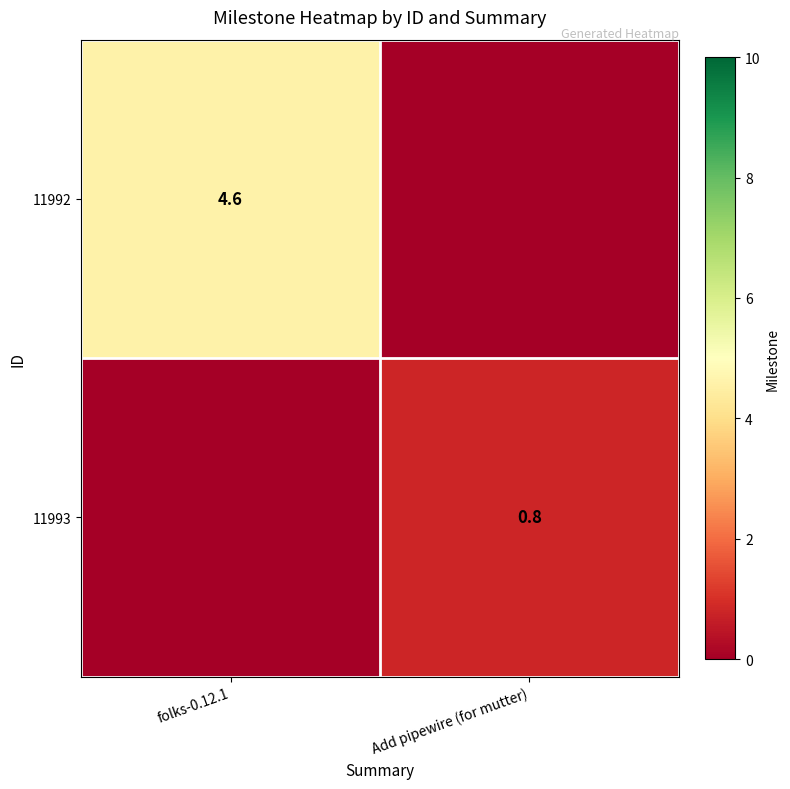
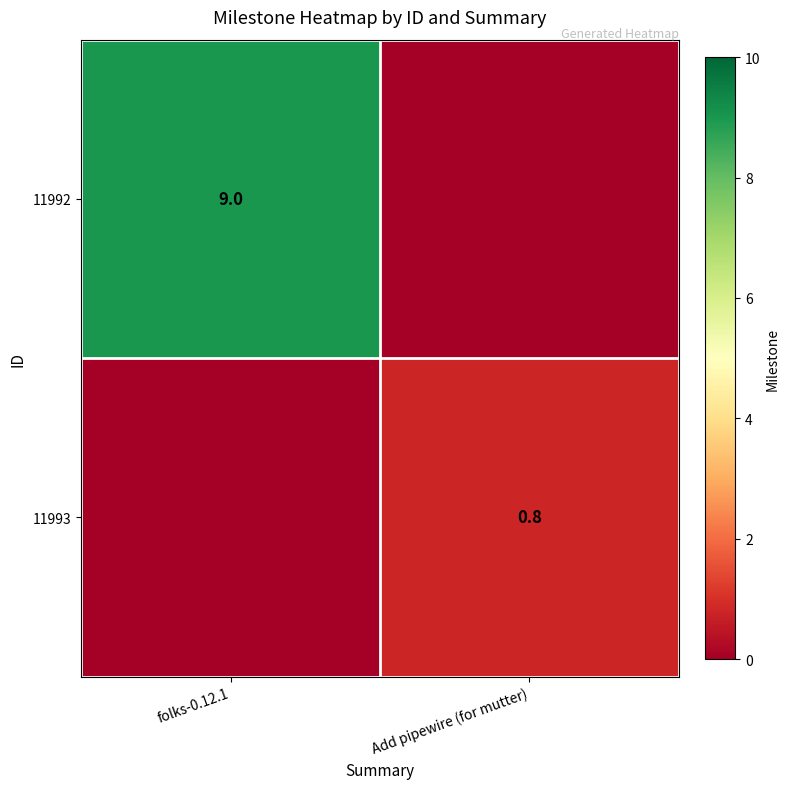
  {
    "11992": {
-     "folks-0.12.1": 4.6
+     "folks-0.12.1": 9.0
    },
    "11993": {
      "Add pipewire (for mutter)": 0.8
    }
  }
